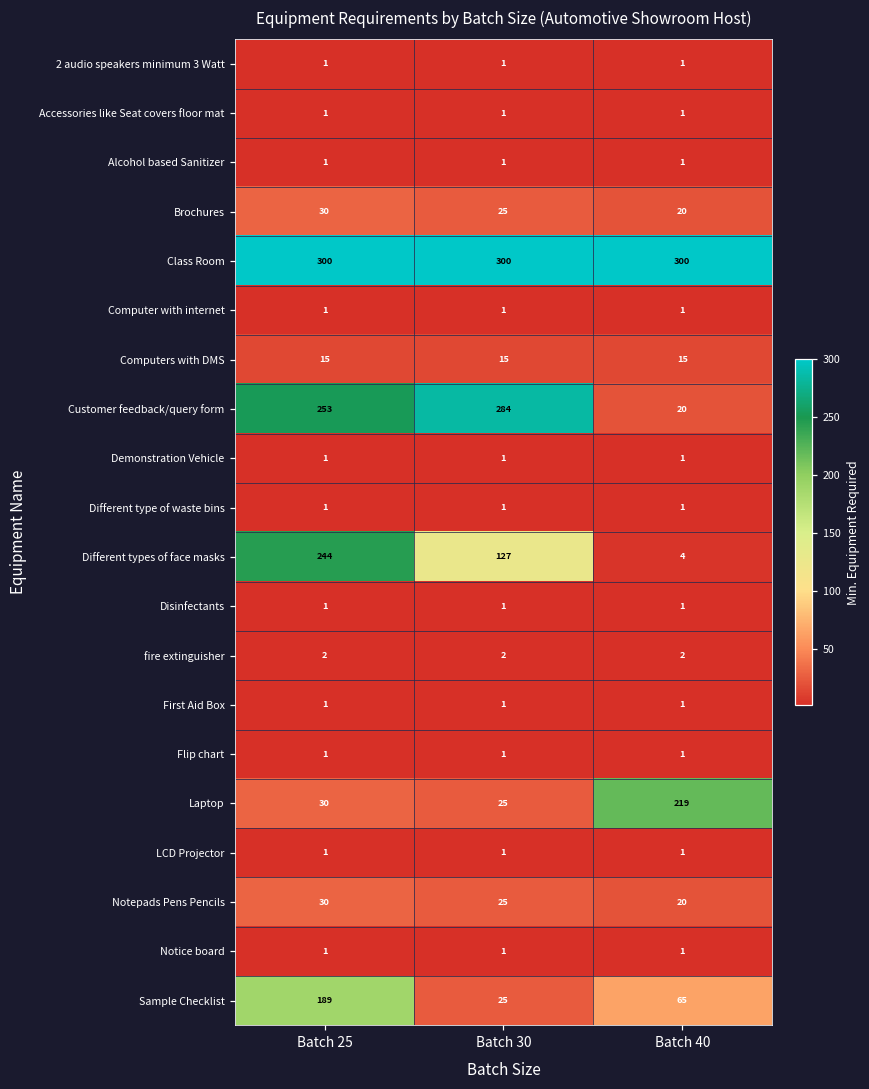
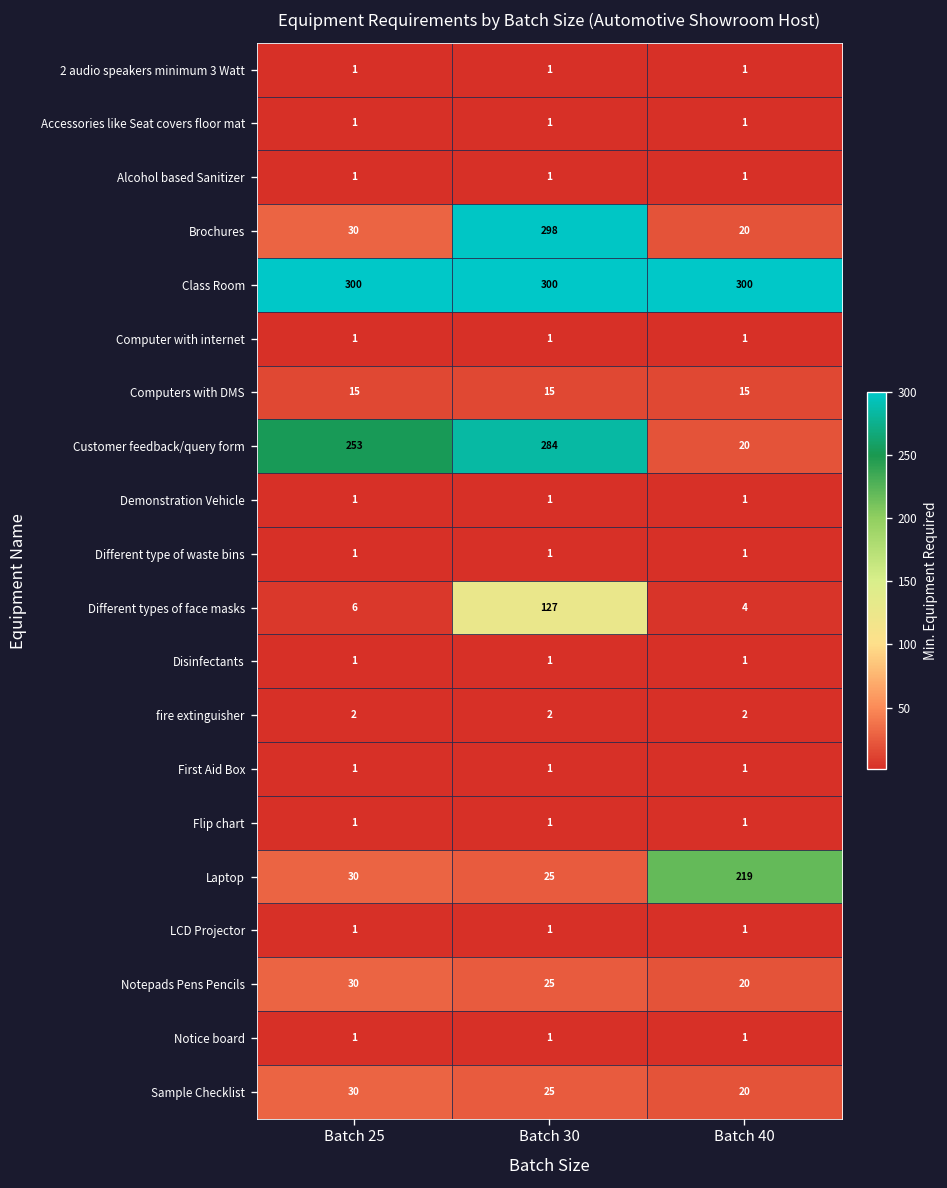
  {
    "2 audio speakers minimum 3 Watt": {
      "Batch 25": 1,
      "Batch 30": 1,
      "Batch 40": 1
    },
    "Accessories like Seat covers floor mat": {
      "Batch 25": 1,
      "Batch 30": 1,
      "Batch 40": 1
    },
    "Alcohol based Sanitizer": {
      "Batch 25": 1,
      "Batch 30": 1,
      "Batch 40": 1
    },
    "Brochures": {
      "Batch 25": 30,
-     "Batch 30": 25,
+     "Batch 30": 298,
      "Batch 40": 20
    },
    "Class Room": {
      "Batch 25": 300,
      "Batch 30": 300,
      "Batch 40": 300
    },
    "Computer with internet": {
      "Batch 25": 1,
      "Batch 30": 1,
      "Batch 40": 1
    },
    "Computers with DMS": {
      "Batch 25": 15,
      "Batch 30": 15,
      "Batch 40": 15
    },
    "Customer feedback/query form": {
      "Batch 25": 253,
      "Batch 30": 284,
      "Batch 40": 20
    },
    "Demonstration Vehicle": {
      "Batch 25": 1,
      "Batch 30": 1,
      "Batch 40": 1
    },
    "Different type of waste bins": {
      "Batch 25": 1,
      "Batch 30": 1,
      "Batch 40": 1
    },
    "Different types of face masks": {
-     "Batch 25": 244,
+     "Batch 25": 6,
      "Batch 30": 127,
      "Batch 40": 4
    },
    "Disinfectants": {
      "Batch 25": 1,
      "Batch 30": 1,
      "Batch 40": 1
    },
    "fire extinguisher": {
      "Batch 25": 2,
      "Batch 30": 2,
      "Batch 40": 2
    },
    "First Aid Box": {
      "Batch 25": 1,
      "Batch 30": 1,
      "Batch 40": 1
    },
    "Flip chart": {
      "Batch 25": 1,
      "Batch 30": 1,
      "Batch 40": 1
    },
    "Laptop": {
      "Batch 25": 30,
      "Batch 30": 25,
      "Batch 40": 219
    },
    "LCD Projector": {
      "Batch 25": 1,
      "Batch 30": 1,
      "Batch 40": 1
    },
    "Notepads Pens Pencils": {
      "Batch 25": 30,
      "Batch 30": 25,
      "Batch 40": 20
    },
    "Notice board": {
      "Batch 25": 1,
      "Batch 30": 1,
      "Batch 40": 1
    },
    "Sample Checklist": {
-     "Batch 25": 189,
+     "Batch 25": 30,
      "Batch 30": 25,
-     "Batch 40": 65
+     "Batch 40": 20
    }
  }
